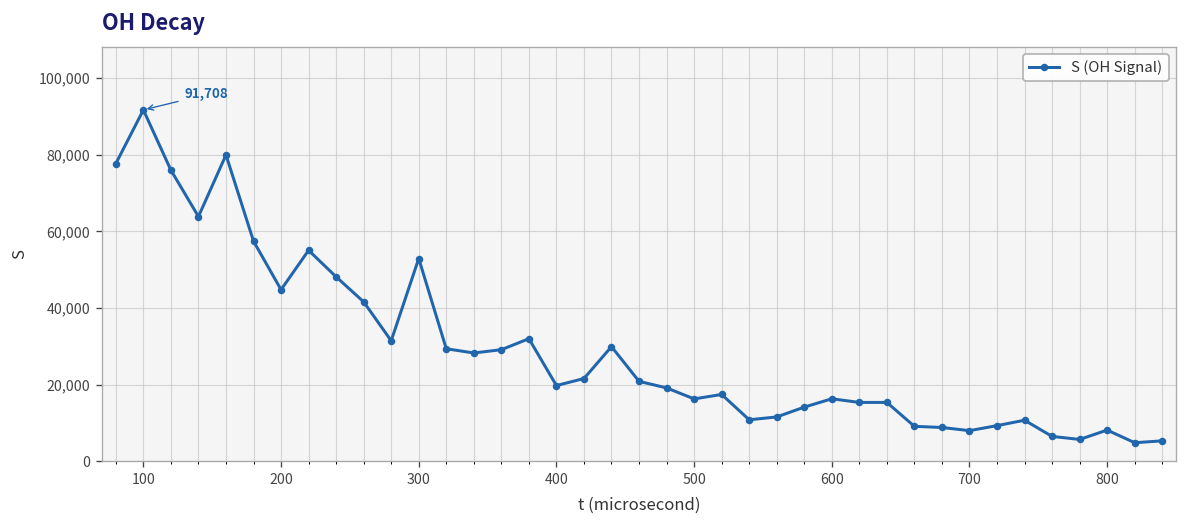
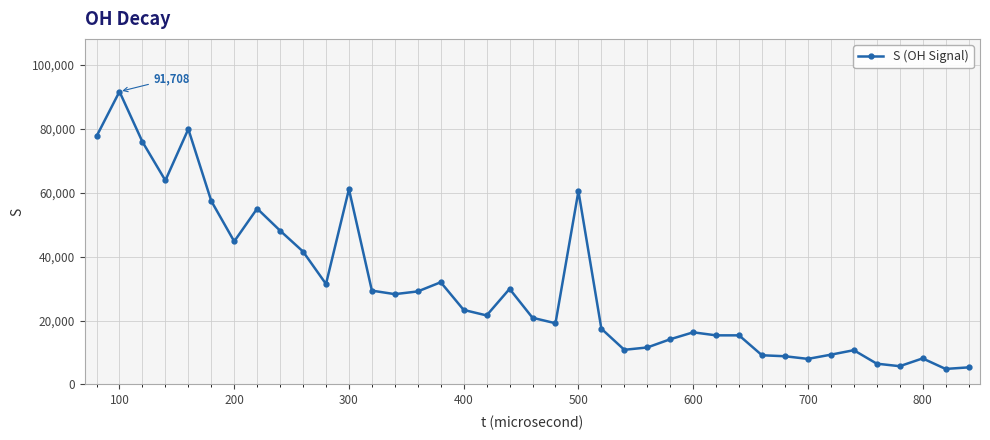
  {
    "200": "45,000",
-   "300": "53,000",
-   "400": "20,000",
-   "500": "16,000",
+   "300": "61,000",
+   "400": "23,000",
+   "500": "61,000",
    "600": "16,000",
    "700": "8,000",
    "800": "8,000"
  }
